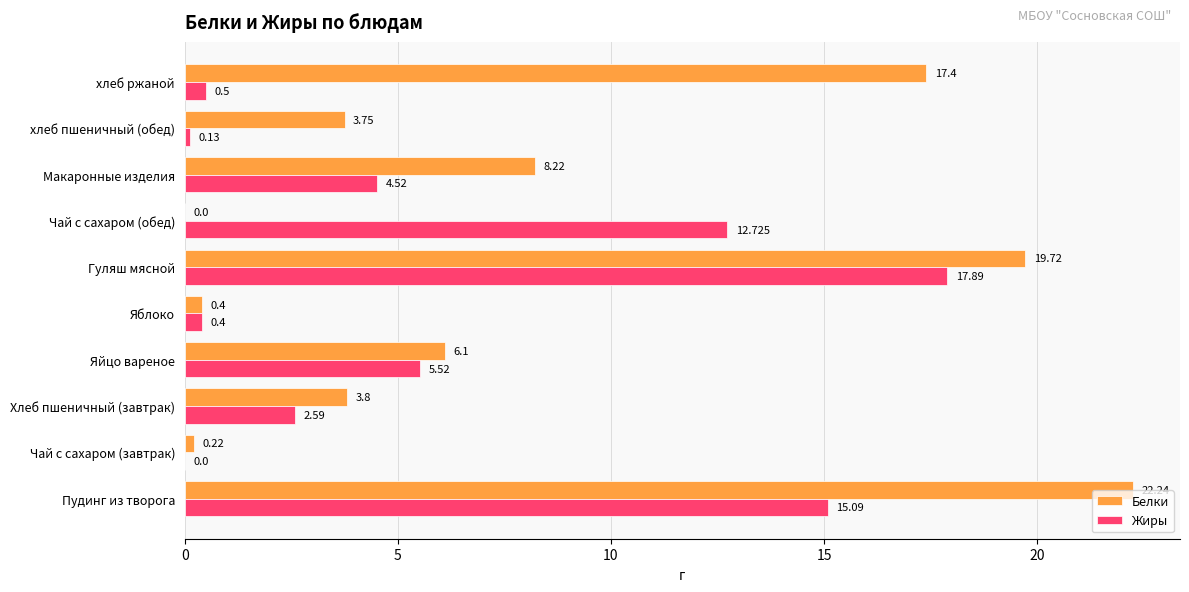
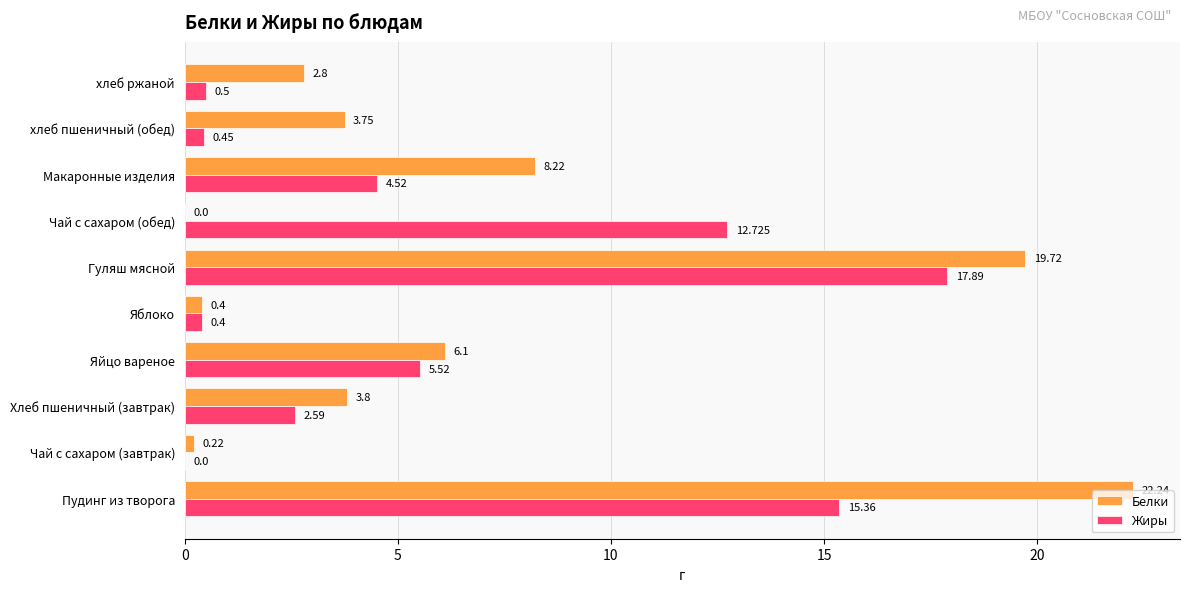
  {
    "Белки": {
-     "хлеб ржаной": 17.4,
+     "хлеб ржаной": 2.8,
      "хлеб пшеничный (обед)": 3.75,
      "Макаронные изделия": 8.22,
      "Чай с сахаром (обед)": 0.0,
      "Гуляш мясной": 19.72,
      "Яблоко": 0.4,
      "Яйцо вареное": 6.1,
      "Хлеб пшеничный (завтрак)": 3.8,
      "Чай с сахаром (завтрак)": 0.22
    },
    "Жиры": {
      "хлеб ржаной": 0.5,
-     "хлеб пшеничный (обед)": 0.13,
+     "хлеб пшеничный (обед)": 0.45,
      "Макаронные изделия": 4.52,
      "Чай с сахаром (обед)": 12.725,
      "Гуляш мясной": 17.89,
      "Яблоко": 0.4,
      "Яйцо вареное": 5.52,
      "Хлеб пшеничный (завтрак)": 2.59,
      "Чай с сахаром (завтрак)": 0.0,
-     "Пудинг из творога": 15.09
+     "Пудинг из творога": 15.36
    }
  }
